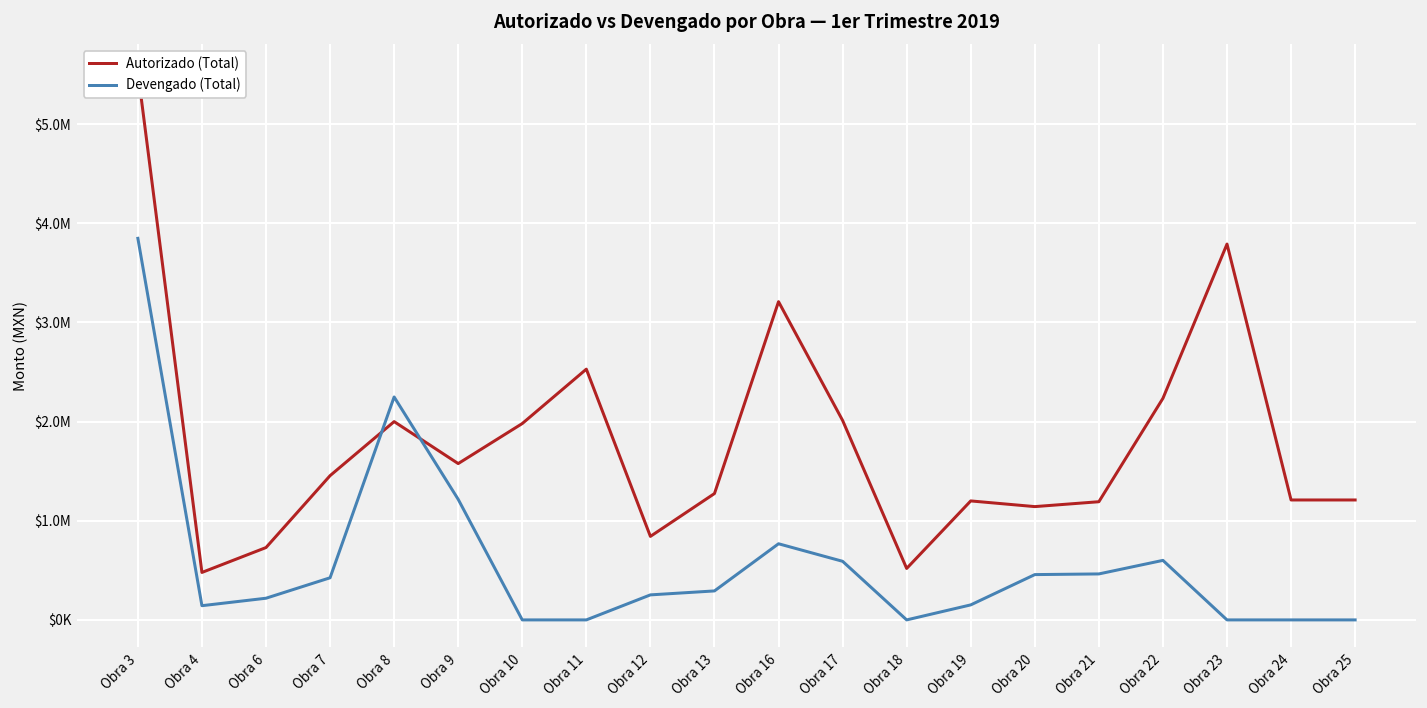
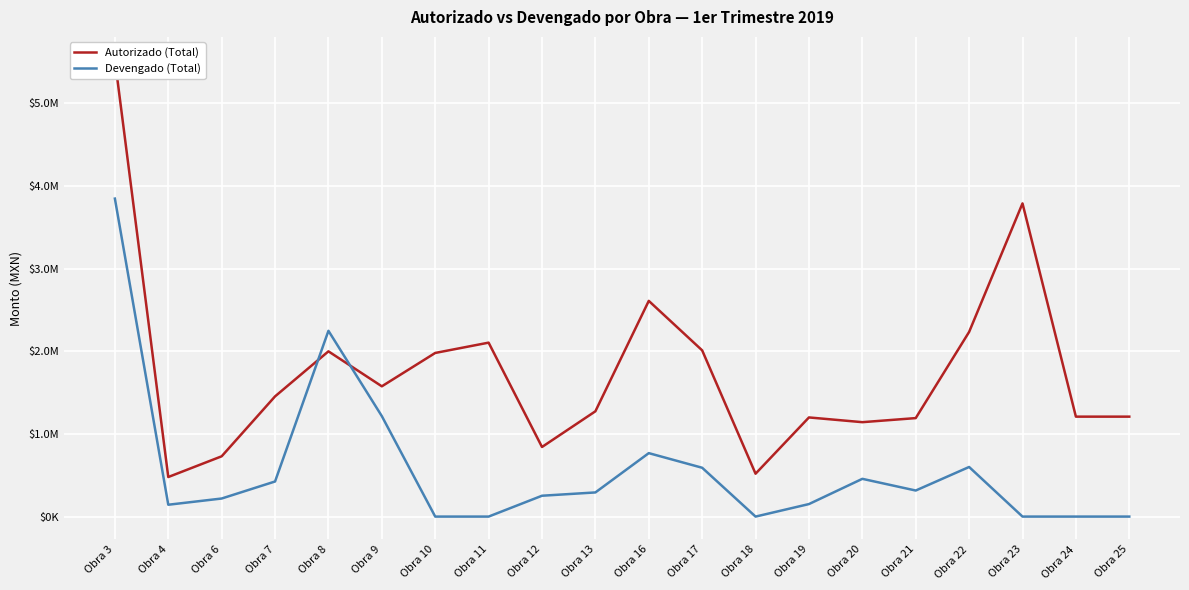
  {
    "Autorizado (Total)": {
      "Obra 4": "$500000",
      "Obra 6": "$700000",
      "Obra 7": "$1500000",
      "Obra 8": "$2000000",
      "Obra 9": "$1600000",
      "Obra 10": "$2000000",
-     "Obra 11": "$2500000",
+     "Obra 11": "$2100000",
      "Obra 12": "$800000",
      "Obra 13": "$1300000",
-     "Obra 16": "$3200000",
+     "Obra 16": "$2600000",
      "Obra 17": "$2000000",
      "Obra 18": "$500000",
      "Obra 19": "$1200000",
      "Obra 20": "$1100000",
      "Obra 21": "$1200000",
      "Obra 22": "$2200000",
      "Obra 23": "$3800000",
      "Obra 24": "$1200000",
      "Obra 25": "$1200000"
    },
    "Devengado (Total)": {
      "Obra 3": "$3800000",
      "Obra 4": "$100000",
      "Obra 6": "$200000",
      "Obra 7": "$400000",
      "Obra 8": "$2200000",
      "Obra 9": "$1200000",
      "Obra 10": "$0",
      "Obra 11": "$0",
      "Obra 12": "$300000",
      "Obra 13": "$300000",
      "Obra 16": "$800000",
      "Obra 17": "$600000",
      "Obra 18": "$0",
      "Obra 19": "$200000",
      "Obra 20": "$500000",
-     "Obra 21": "$500000",
+     "Obra 21": "$300000",
      "Obra 22": "$600000",
      "Obra 23": "$0",
      "Obra 24": "$0",
      "Obra 25": "$0"
    }
  }
